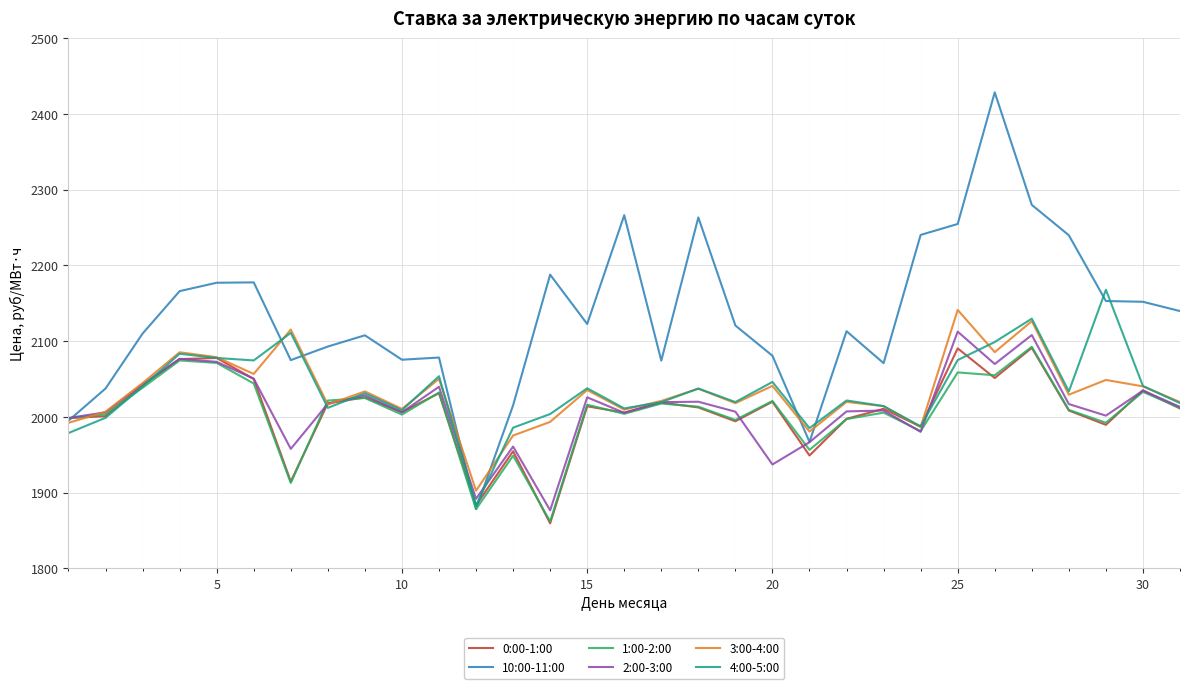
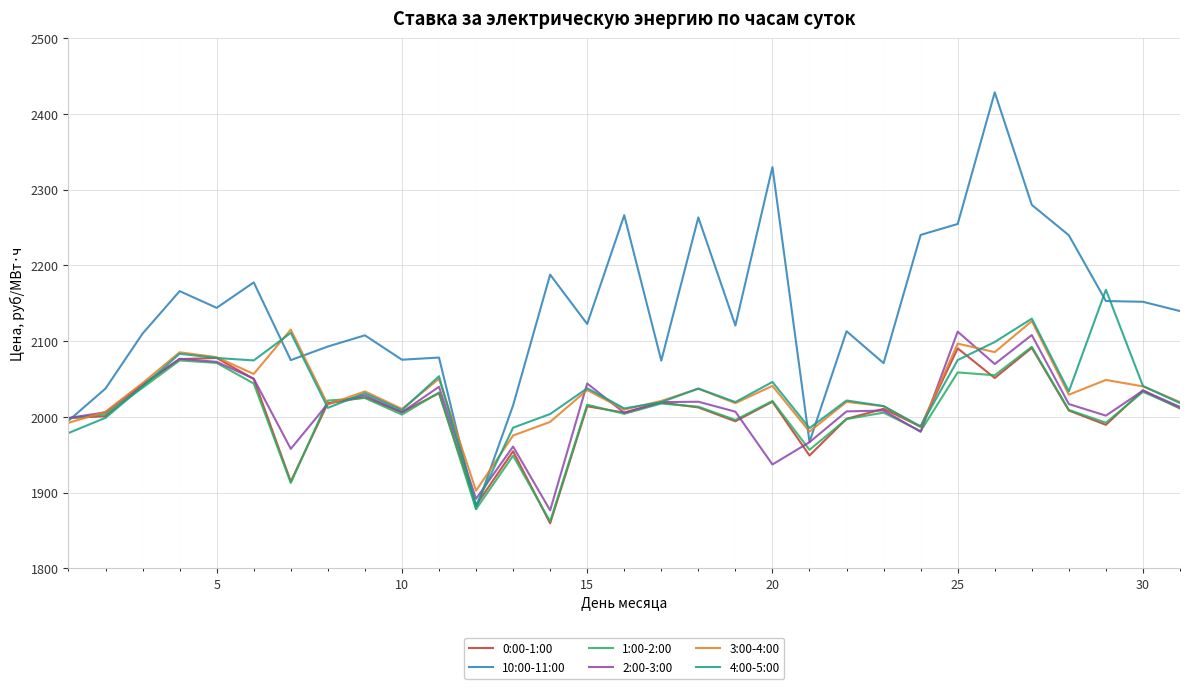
  {
    "0:00-1:00": {
      "25": 2090
    },
    "10:00-11:00": {
-     "5": 2180,
+     "5": 2140,
      "10": 2080,
      "15": 2120,
-     "20": 2080,
+     "20": 2330,
      "25": 2250,
      "30": 2150
    },
    "2:00-3:00": {
-     "15": 2030,
+     "15": 2040,
      "20": 1940,
      "25": 2110
    },
    "3:00-4:00": {
      "20": 2040,
-     "25": 2140
+     "25": 2100
    }
  }
